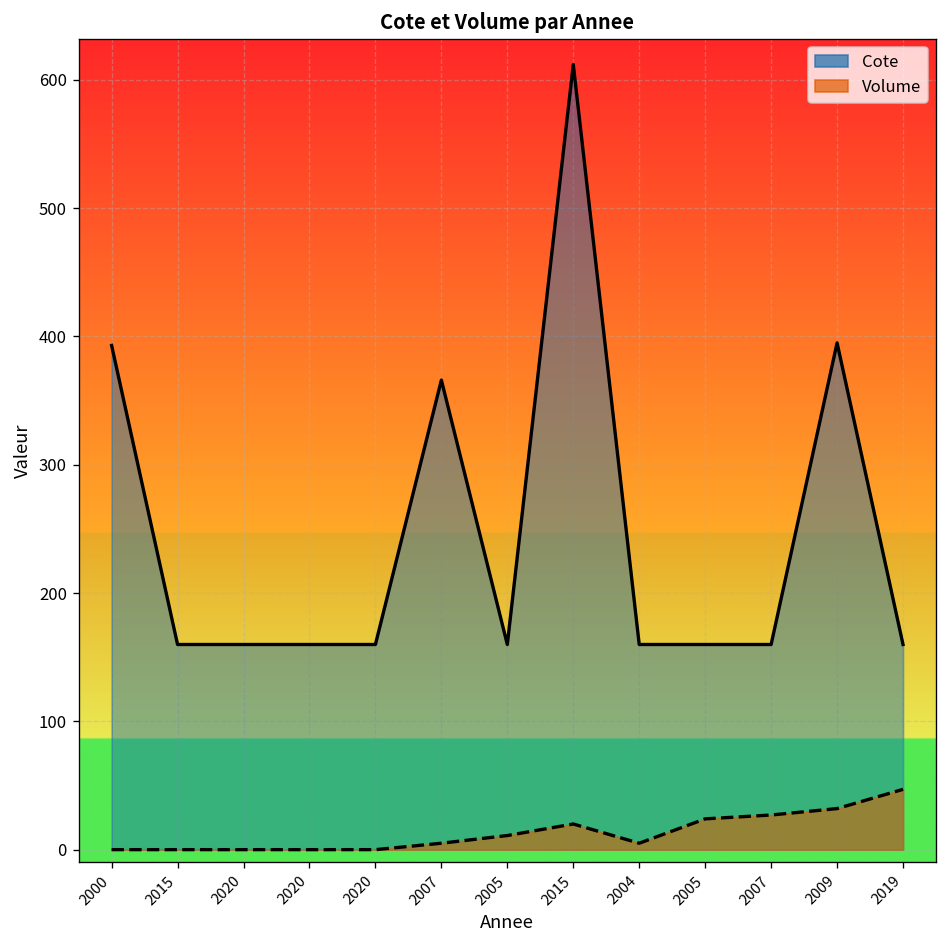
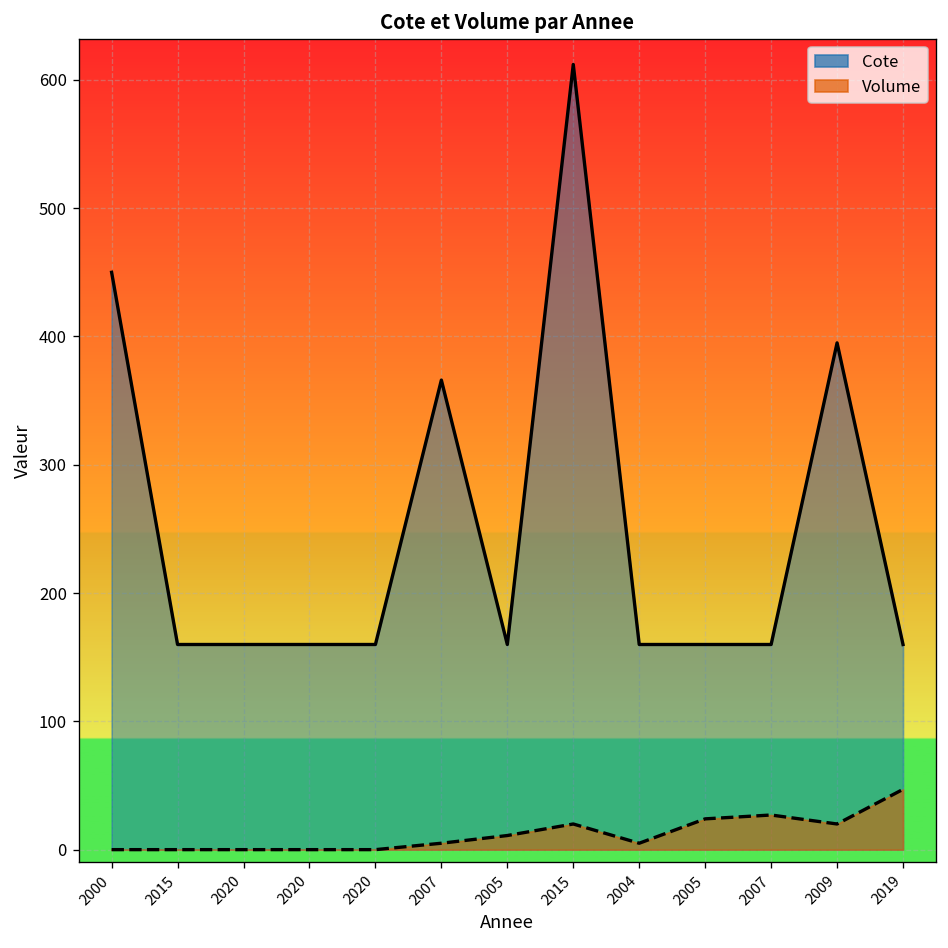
  {
    "Cote": {
-     "2000": 393,
+     "2000": 450,
      "2004": 160,
      "2009": 395,
      "2019": 160
    },
    "Volume": {
      "2000": 0,
      "2004": 5,
-     "2009": 32,
+     "2009": 20,
      "2019": 47
    }
  }
